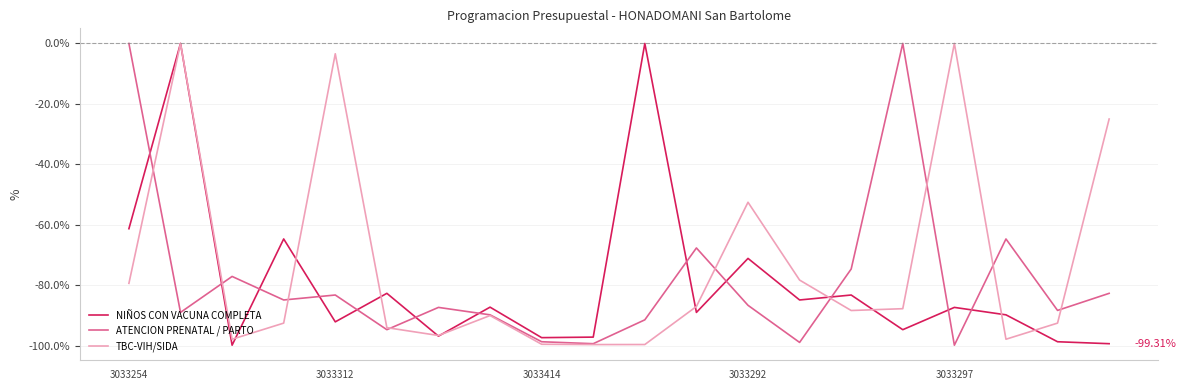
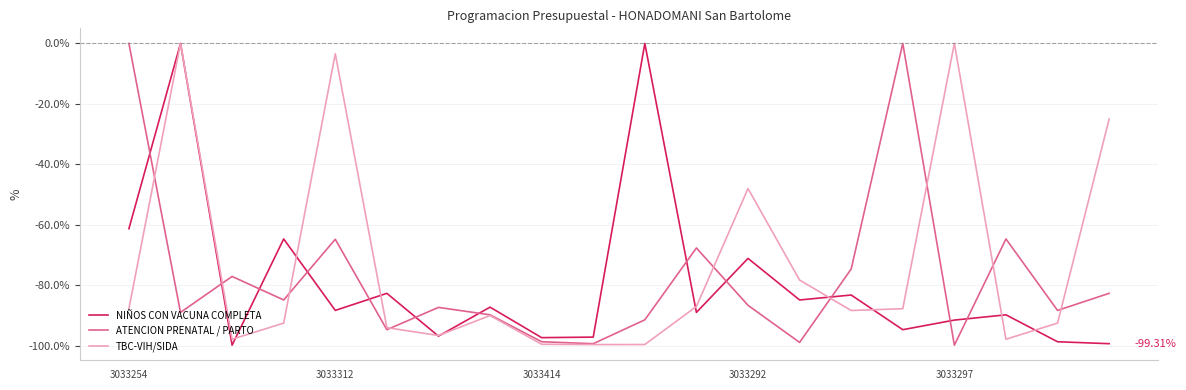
  {
    "NIÑOS CON VACUNA COMPLETA": {
      "3033254": "-61%",
-     "3033312": "-92%",
+     "3033312": "-88%",
      "3033414": "-97%",
      "3033292": "-71%",
-     "3033297": "-87%"
+     "3033297": "-92%"
    },
    "ATENCION PRENATAL / PARTO": {
      "3033254": "0%",
-     "3033312": "-83%",
+     "3033312": "-65%",
      "3033414": "-99%",
      "3033292": "-87%",
      "3033297": "-100%"
    },
    "TBC-VIH/SIDA": {
-     "3033254": "-79%",
+     "3033254": "-88%",
      "3033312": "-3%",
      "3033414": "-100%",
-     "3033292": "-53%",
+     "3033292": "-48%",
      "3033297": "0%"
    }
  }
